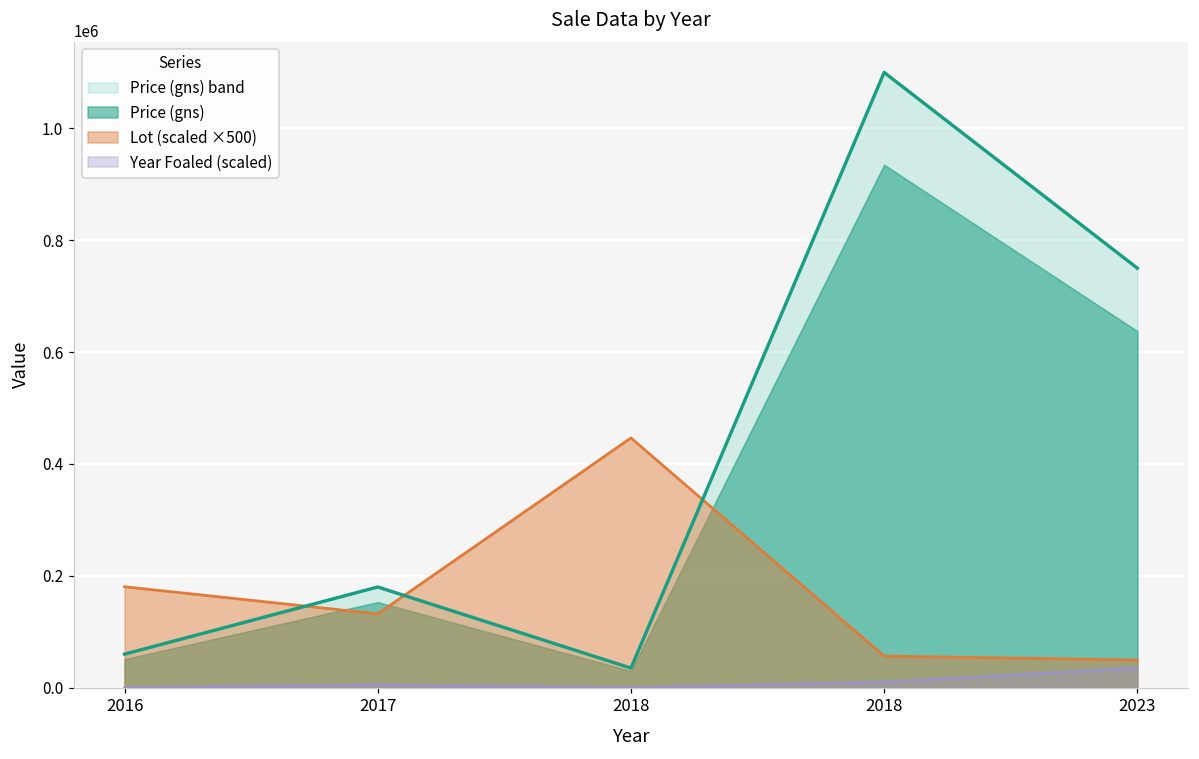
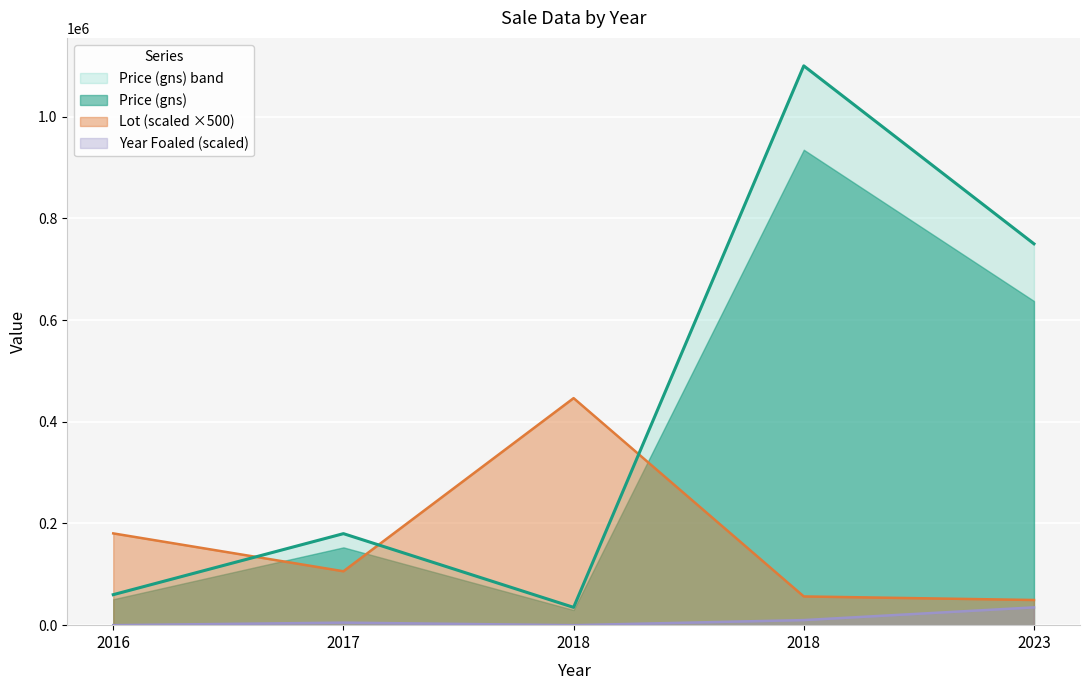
  {
    "Lot (scaled ×500)": {
      "2016": 180000,
-     "2017": 130000,
+     "2017": 110000,
      "2023": 50000
    }
  }
